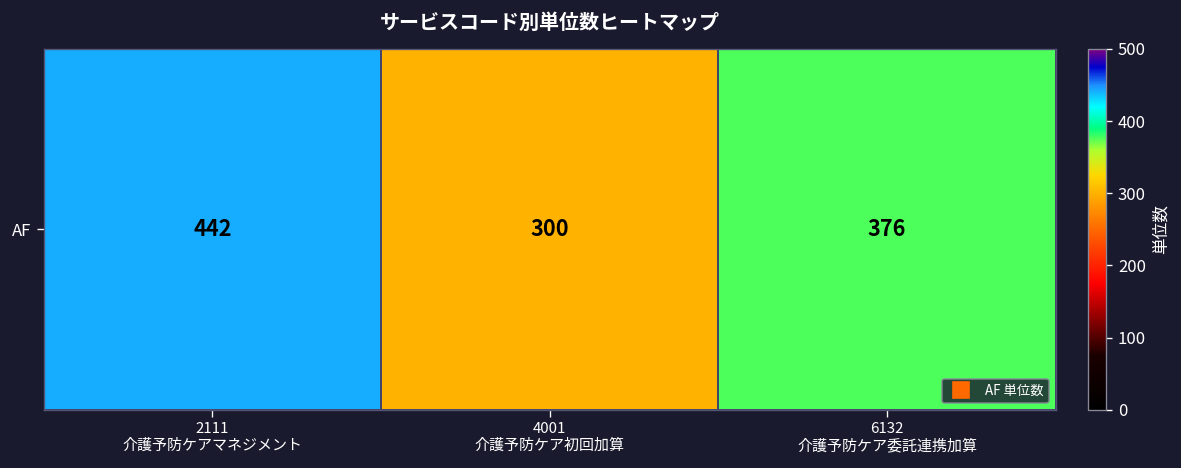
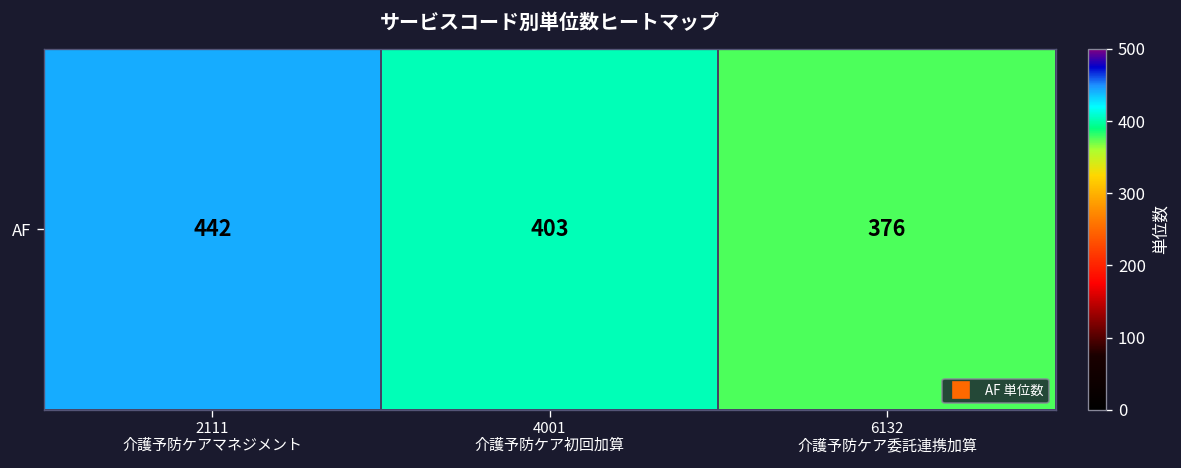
  {
    "AF": {
      "2111 介護予防ケアマネジメント": 442,
-     "4001 介護予防ケア初回加算": 300,
+     "4001 介護予防ケア初回加算": 403,
      "6132 介護予防ケア委託連携加算": 376
    }
  }
